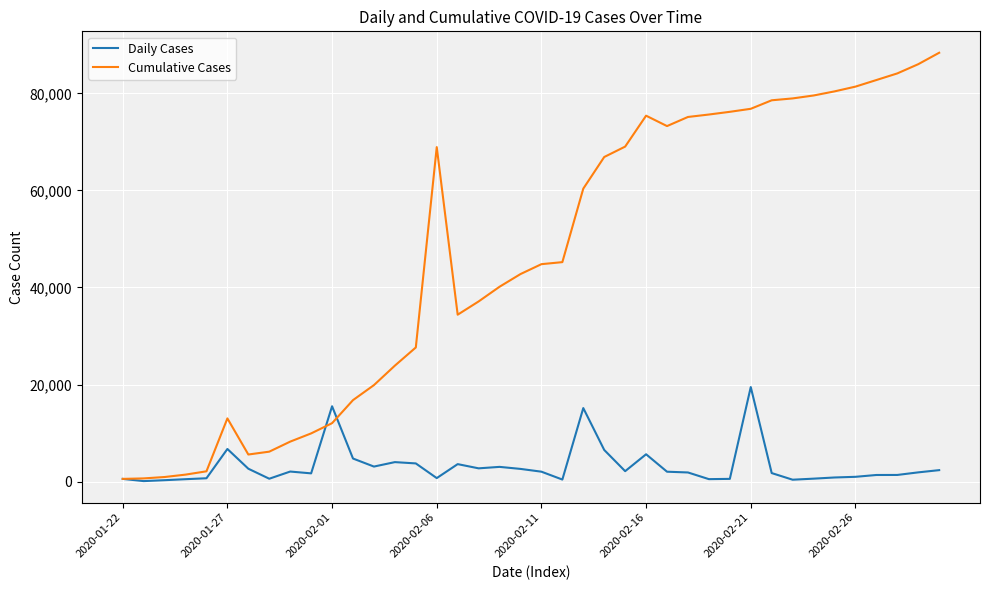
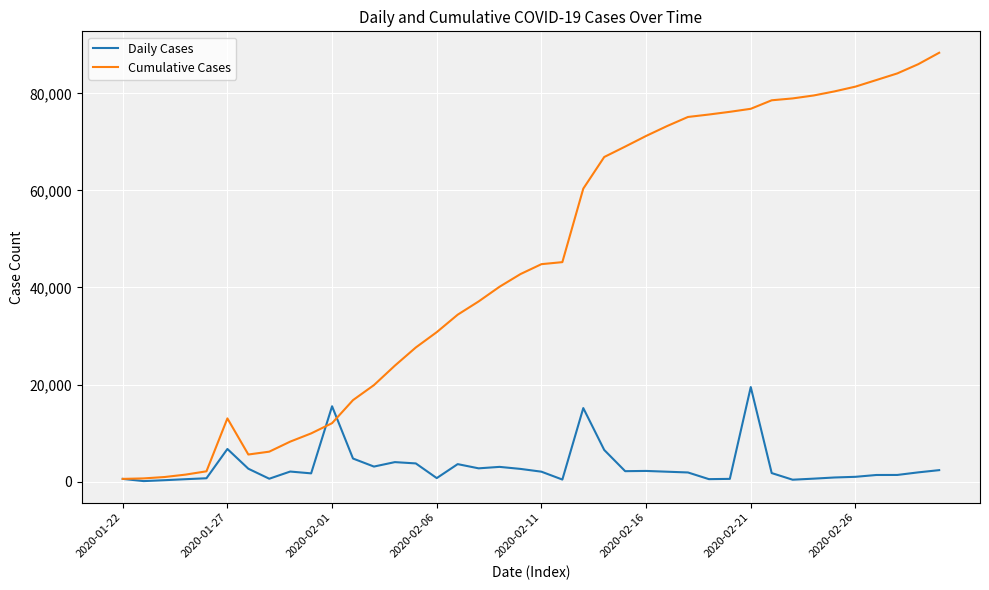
  {
    "Daily Cases": {
      "2020-01-27": "7,000",
      "2020-02-01": "16,000",
      "2020-02-06": "1,000",
      "2020-02-11": "2,000",
-     "2020-02-16": "6,000",
+     "2020-02-16": "2,000",
      "2020-02-21": "19,000",
      "2020-02-26": "1,000"
    },
    "Cumulative Cases": {
      "2020-01-27": "13,000",
      "2020-02-01": "12,000",
-     "2020-02-06": "69,000",
+     "2020-02-06": "31,000",
      "2020-02-11": "45,000",
-     "2020-02-16": "75,000",
+     "2020-02-16": "71,000",
      "2020-02-21": "77,000",
      "2020-02-26": "81,000"
    }
  }
